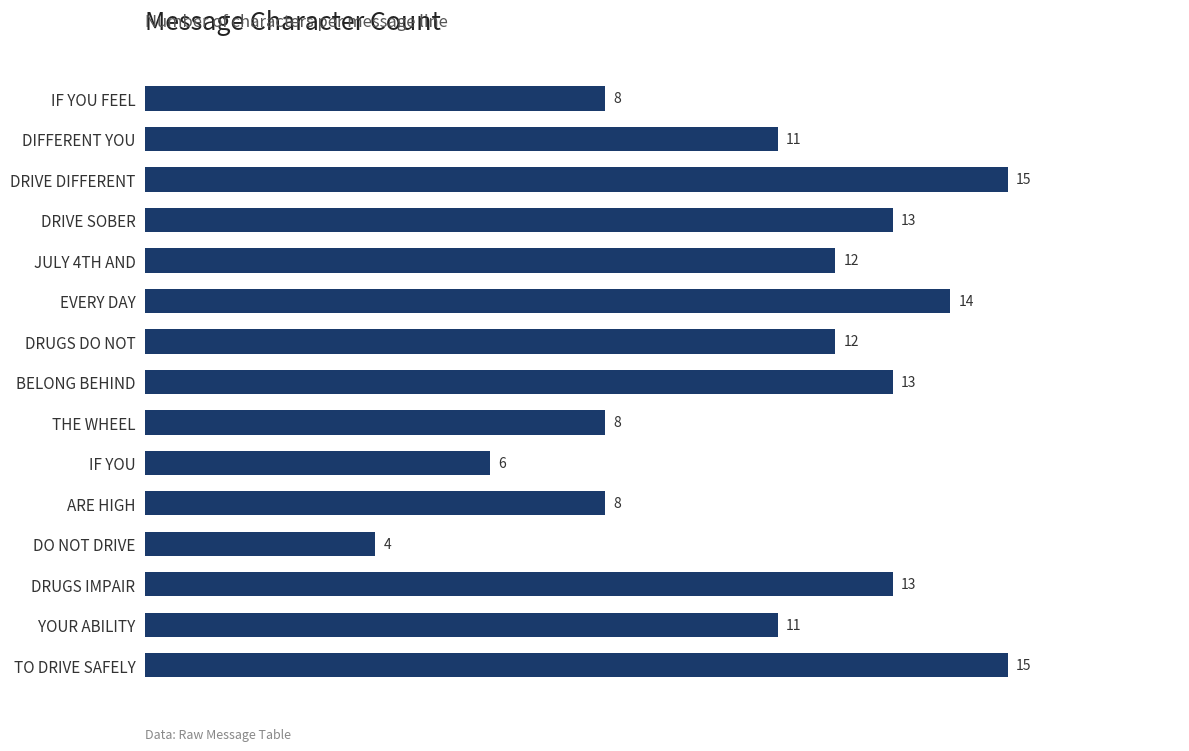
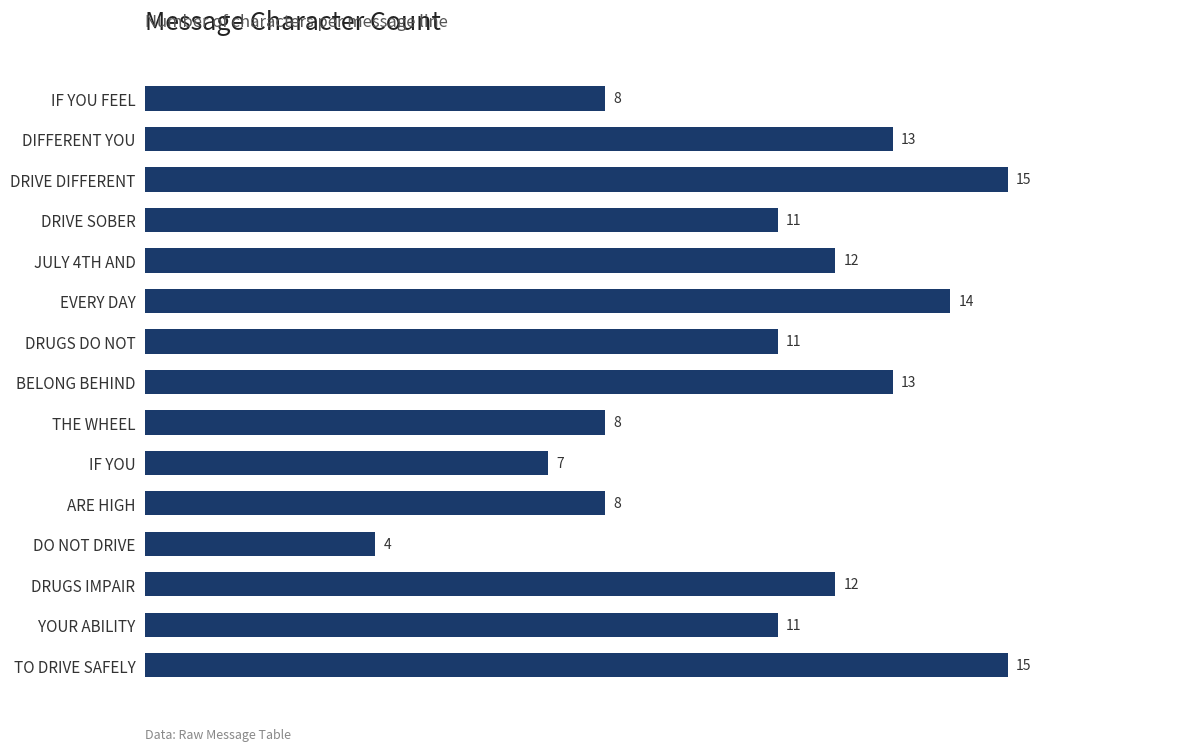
  {
    "IF YOU FEEL": 8,
-   "DIFFERENT YOU": 11,
+   "DIFFERENT YOU": 13,
    "DRIVE DIFFERENT": 15,
-   "DRIVE SOBER": 13,
+   "DRIVE SOBER": 11,
    "JULY 4TH AND": 12,
    "EVERY DAY": 14,
-   "DRUGS DO NOT": 12,
+   "DRUGS DO NOT": 11,
    "BELONG BEHIND": 13,
    "THE WHEEL": 8,
-   "IF YOU": 6,
+   "IF YOU": 7,
    "ARE HIGH": 8,
    "DO NOT DRIVE": 4,
-   "DRUGS IMPAIR": 13,
+   "DRUGS IMPAIR": 12,
    "YOUR ABILITY": 11,
    "TO DRIVE SAFELY": 15
  }
